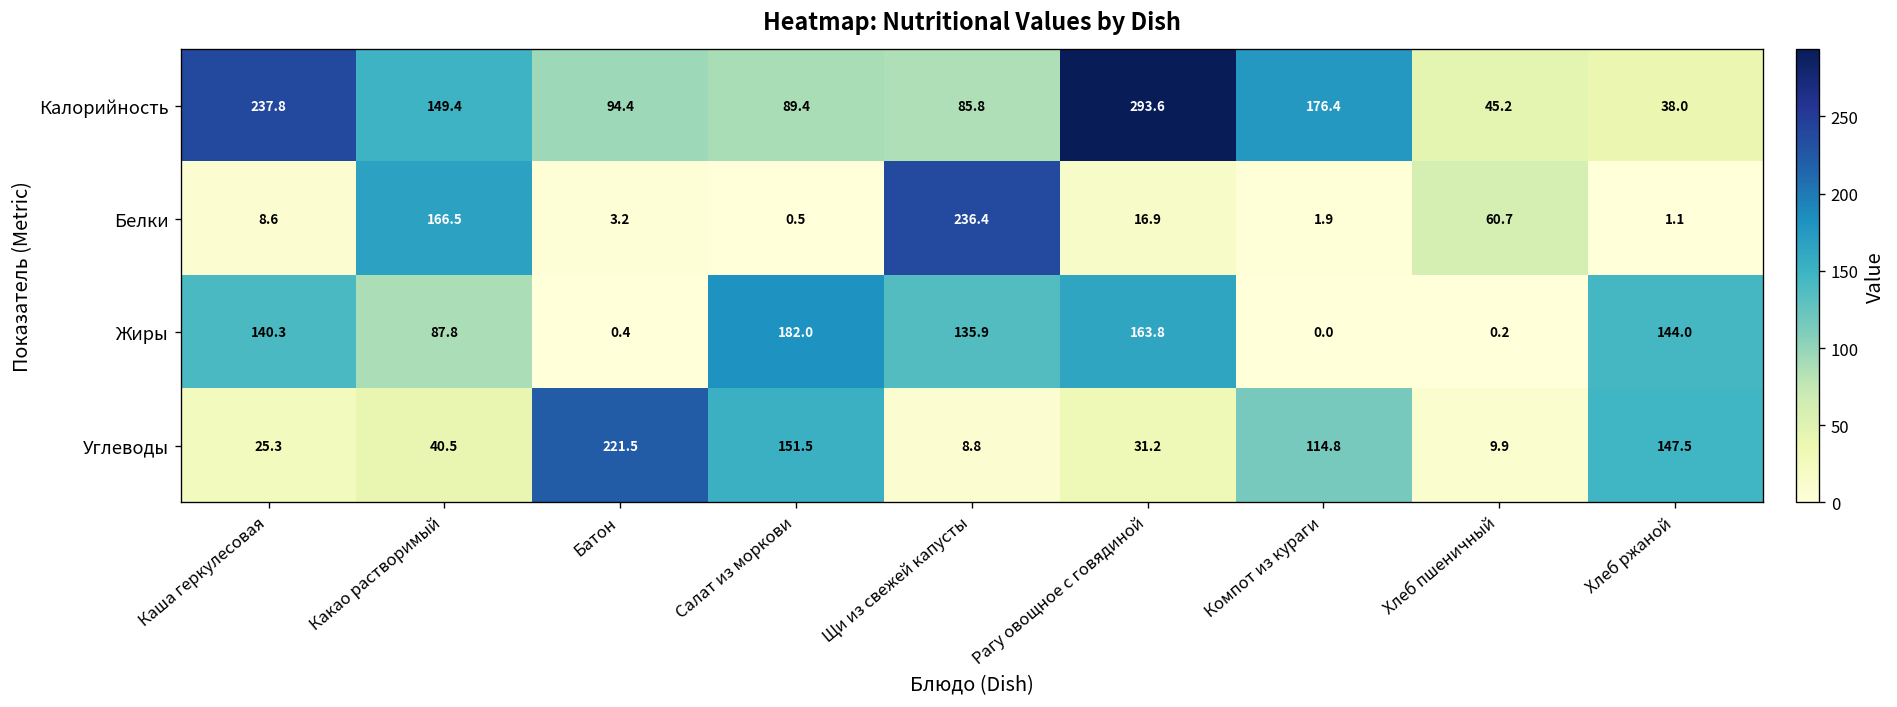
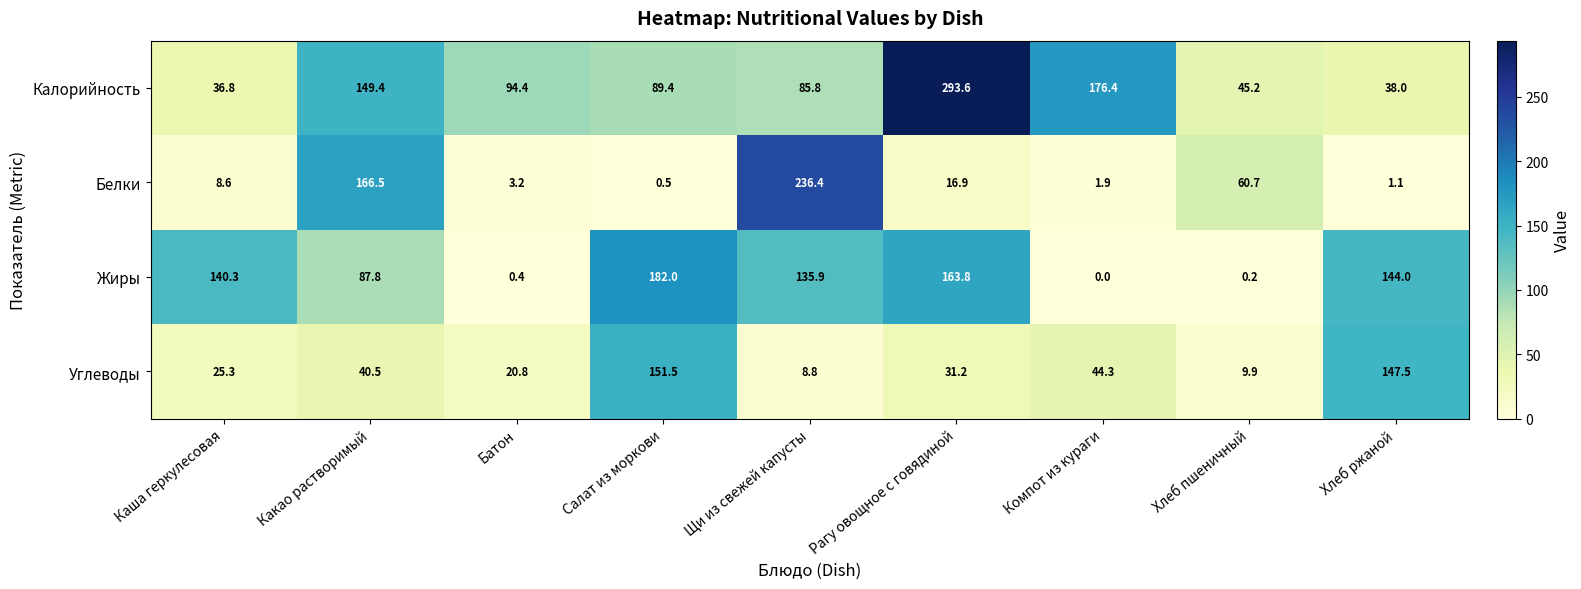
  {
    "Калорийность": {
-     "Каша геркулесовая": 237.8,
+     "Каша геркулесовая": 36.8,
      "Какао растворимый": 149.4,
      "Батон": 94.4,
      "Салат из моркови": 89.4,
      "Щи из свежей капусты": 85.8,
      "Рагу овощное с говядиной": 293.6,
      "Компот из кураги": 176.4,
      "Хлеб пшеничный": 45.2,
      "Хлеб ржаной": 38.0
    },
    "Белки": {
      "Каша геркулесовая": 8.6,
      "Какао растворимый": 166.5,
      "Батон": 3.2,
      "Салат из моркови": 0.5,
      "Щи из свежей капусты": 236.4,
      "Рагу овощное с говядиной": 16.9,
      "Компот из кураги": 1.9,
      "Хлеб пшеничный": 60.7,
      "Хлеб ржаной": 1.1
    },
    "Жиры": {
      "Каша геркулесовая": 140.3,
      "Какао растворимый": 87.8,
      "Батон": 0.4,
      "Салат из моркови": 182.0,
      "Щи из свежей капусты": 135.9,
      "Рагу овощное с говядиной": 163.8,
      "Компот из кураги": 0.0,
      "Хлеб пшеничный": 0.2,
      "Хлеб ржаной": 144.0
    },
    "Углеводы": {
      "Каша геркулесовая": 25.3,
      "Какао растворимый": 40.5,
-     "Батон": 221.5,
+     "Батон": 20.8,
      "Салат из моркови": 151.5,
      "Щи из свежей капусты": 8.8,
      "Рагу овощное с говядиной": 31.2,
-     "Компот из кураги": 114.8,
+     "Компот из кураги": 44.3,
      "Хлеб пшеничный": 9.9,
      "Хлеб ржаной": 147.5
    }
  }
